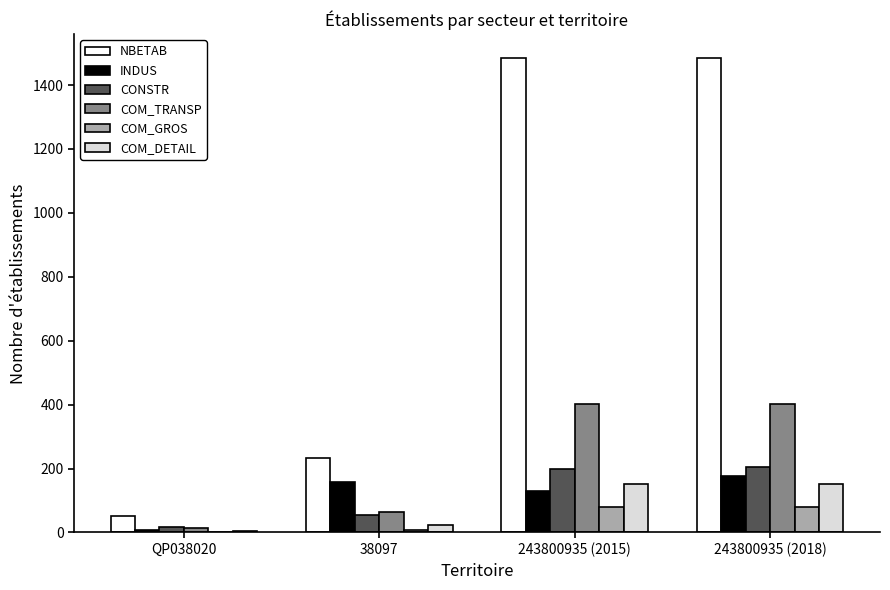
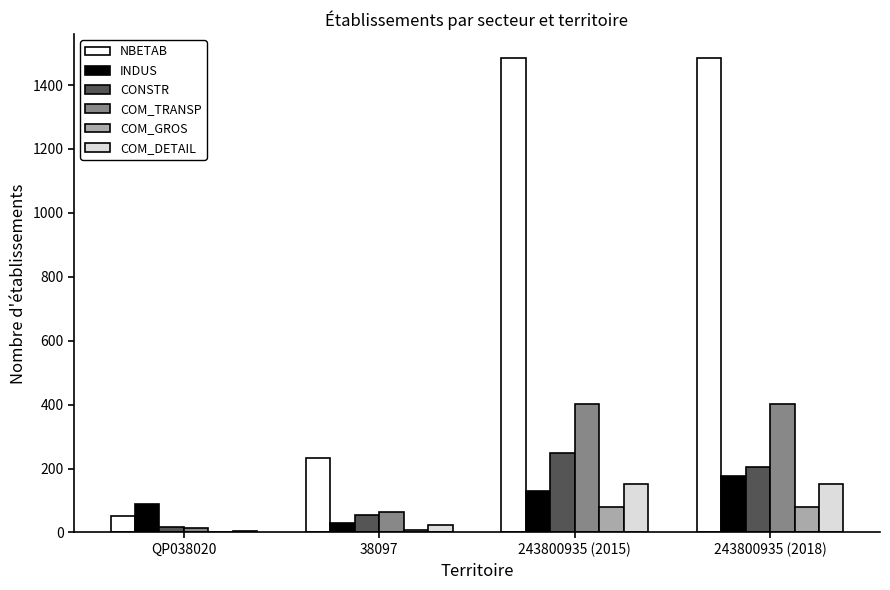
  {
    "INDUS": {
-     "QP038020": 10,
-     "38097": 160,
+     "QP038020": 90,
+     "38097": 30,
      "243800935 (2015)": 130,
      "243800935 (2018)": 180
    },
    "CONSTR": {
      "QP038020": 20,
      "38097": 60,
-     "243800935 (2015)": 200,
+     "243800935 (2015)": 250,
      "243800935 (2018)": 210
    }
  }
